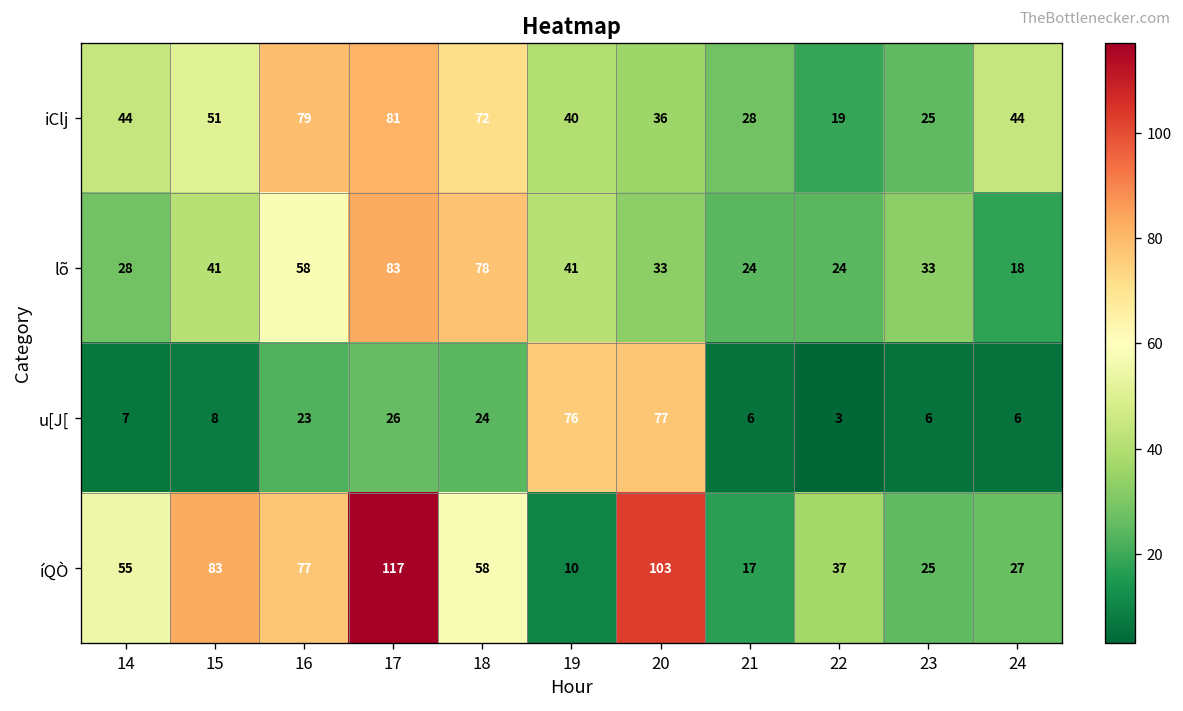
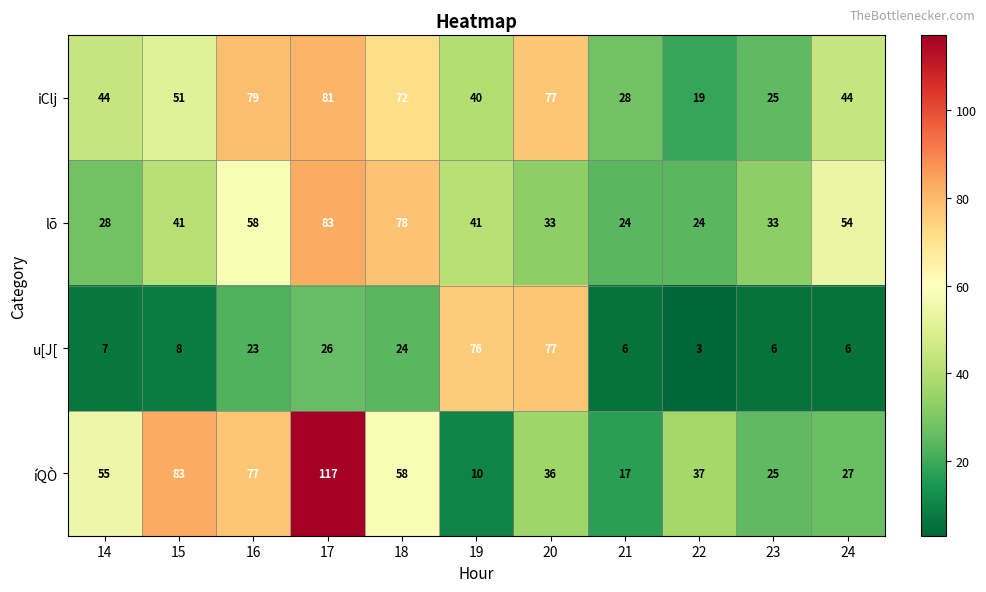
  {
    "iClj": {
      "14": 44,
      "15": 51,
      "16": 79,
      "17": 81,
      "18": 72,
      "19": 40,
-     "20": 36,
+     "20": 77,
      "21": 28,
      "22": 19,
      "23": 25,
      "24": 44
    },
    "lõ": {
      "14": 28,
      "15": 41,
      "16": 58,
      "17": 83,
      "18": 78,
      "19": 41,
      "20": 33,
      "21": 24,
      "22": 24,
      "23": 33,
-     "24": 18
+     "24": 54
    },
    "u[J[": {
      "14": 7,
      "15": 8,
      "16": 23,
      "17": 26,
      "18": 24,
      "19": 76,
      "20": 77,
      "21": 6,
      "22": 3,
      "23": 6,
      "24": 6
    },
    "íQÒ": {
      "14": 55,
      "15": 83,
      "16": 77,
      "17": 117,
      "18": 58,
      "19": 10,
-     "20": 103,
+     "20": 36,
      "21": 17,
      "22": 37,
      "23": 25,
      "24": 27
    }
  }
